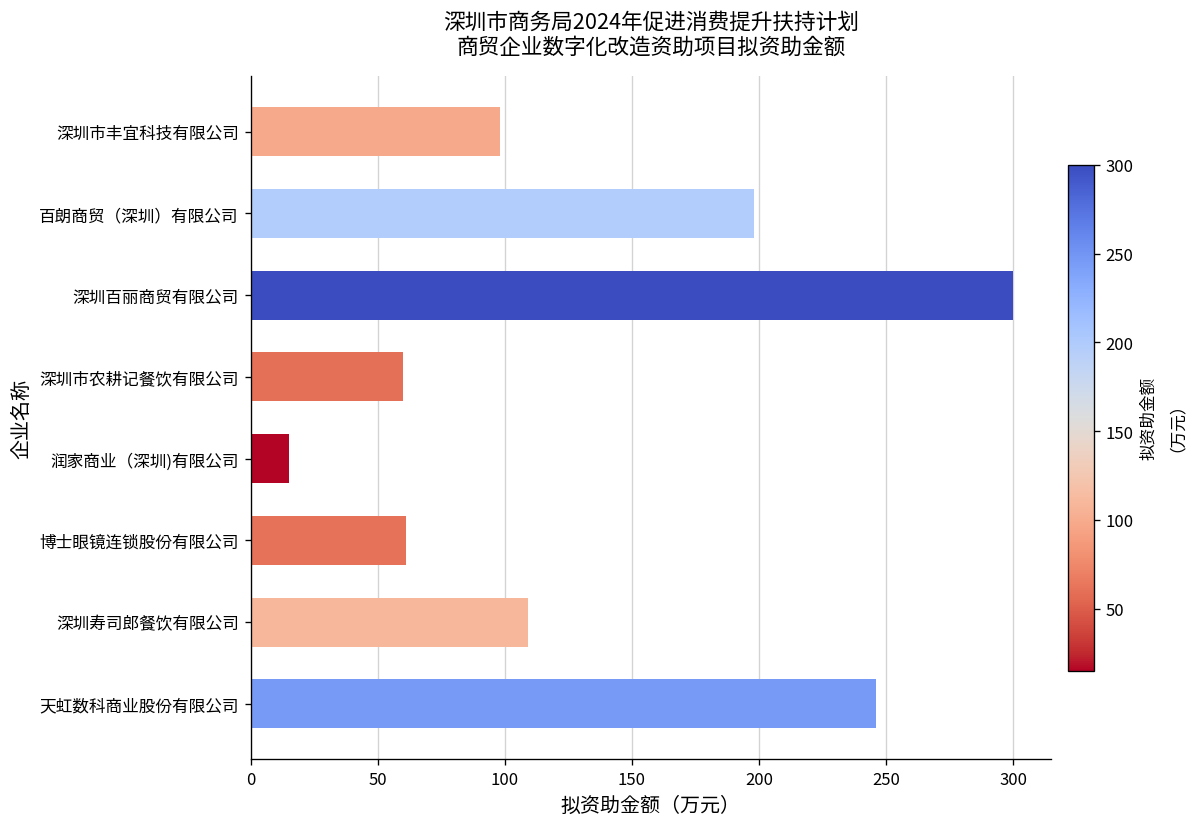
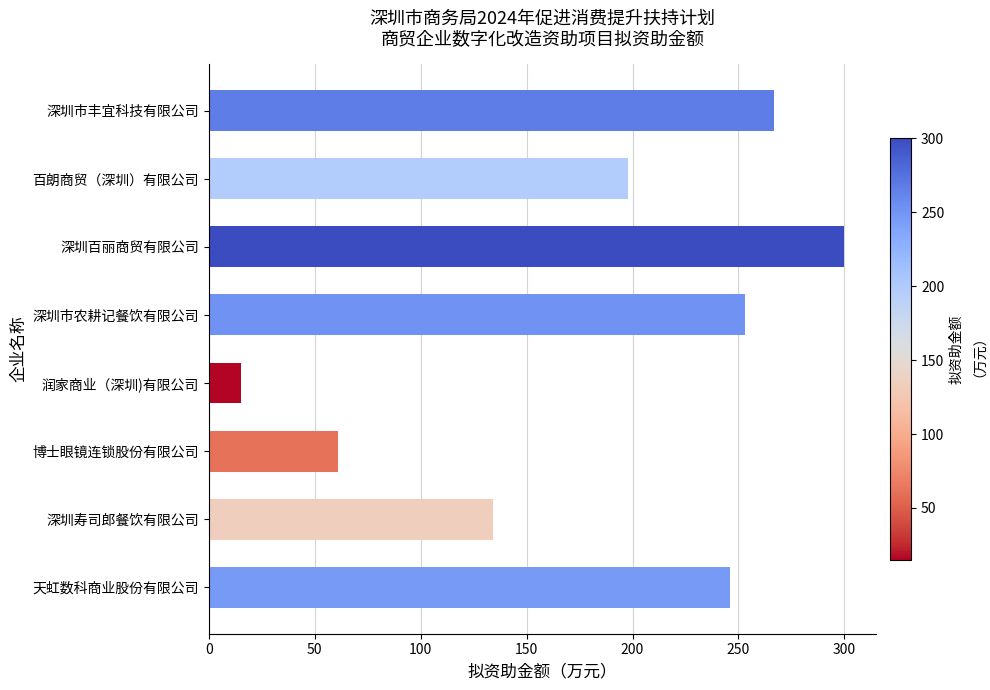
  {
-   "深圳市丰宜科技有限公司": 98,
+   "深圳市丰宜科技有限公司": 267,
    "百朗商贸（深圳）有限公司": 198,
    "深圳百丽商贸有限公司": 300,
-   "深圳市农耕记餐饮有限公司": 60,
+   "深圳市农耕记餐饮有限公司": 253,
    "润家商业（深圳)有限公司": 15,
    "博士眼镜连锁股份有限公司": 61,
-   "深圳寿司郎餐饮有限公司": 109,
+   "深圳寿司郎餐饮有限公司": 134,
    "天虹数科商业股份有限公司": 246
  }
